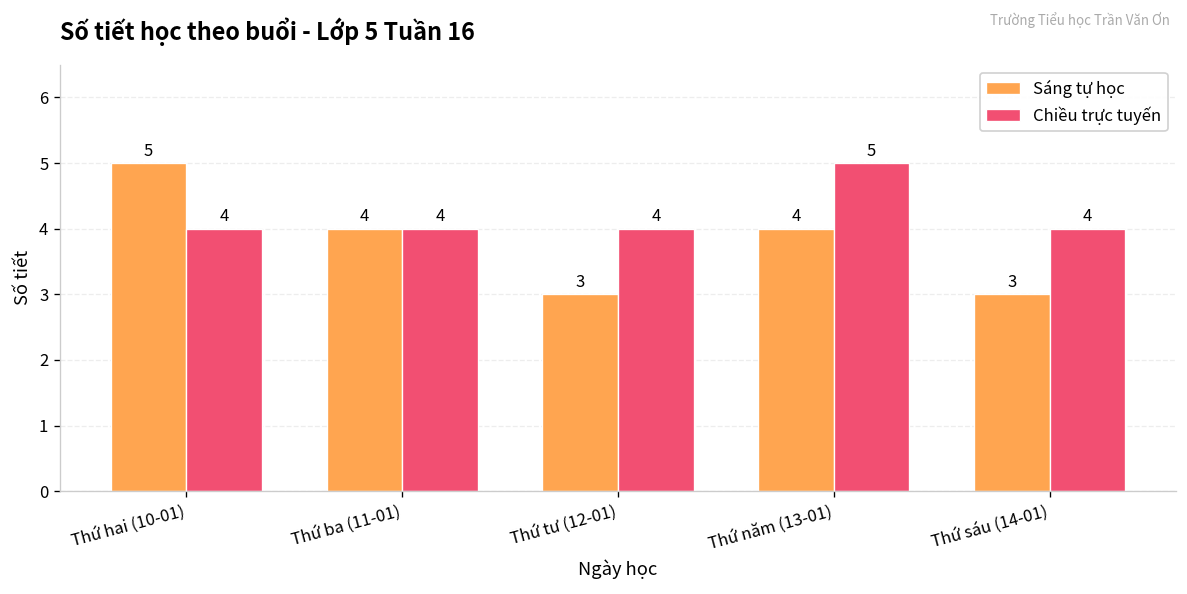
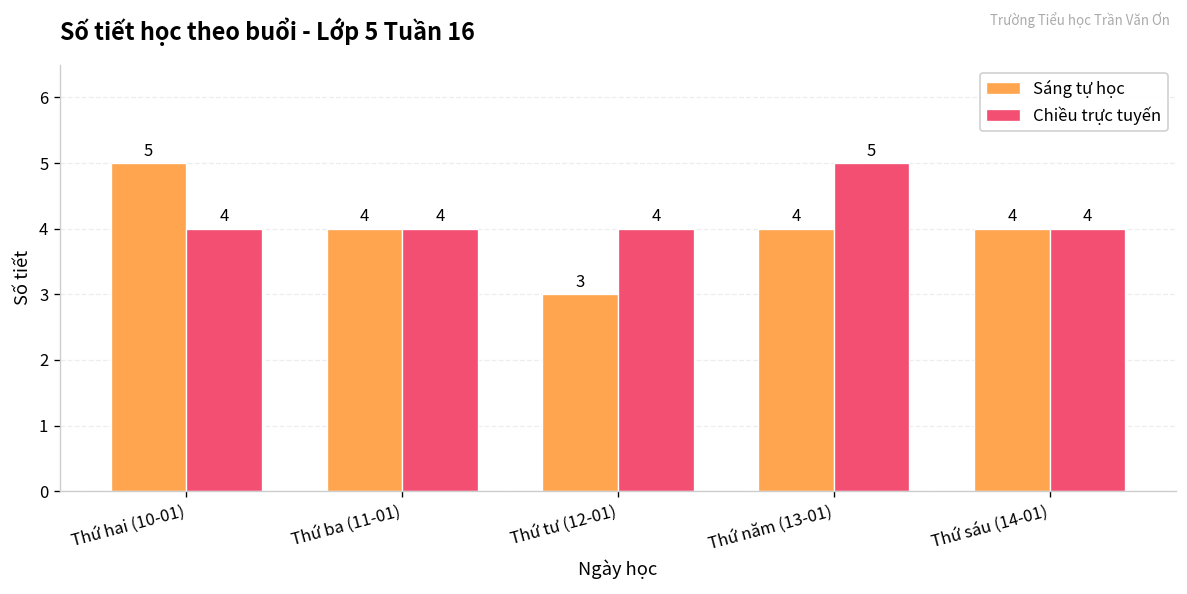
  {
    "Sáng tự học": {
      "Thứ hai (10-01)": 5,
      "Thứ ba (11-01)": 4,
      "Thứ tư (12-01)": 3,
      "Thứ năm (13-01)": 4,
-     "Thứ sáu (14-01)": 3
+     "Thứ sáu (14-01)": 4
    },
    "Chiều trực tuyến": {
      "Thứ hai (10-01)": 4,
      "Thứ ba (11-01)": 4,
      "Thứ tư (12-01)": 4,
      "Thứ năm (13-01)": 5,
      "Thứ sáu (14-01)": 4
    }
  }
